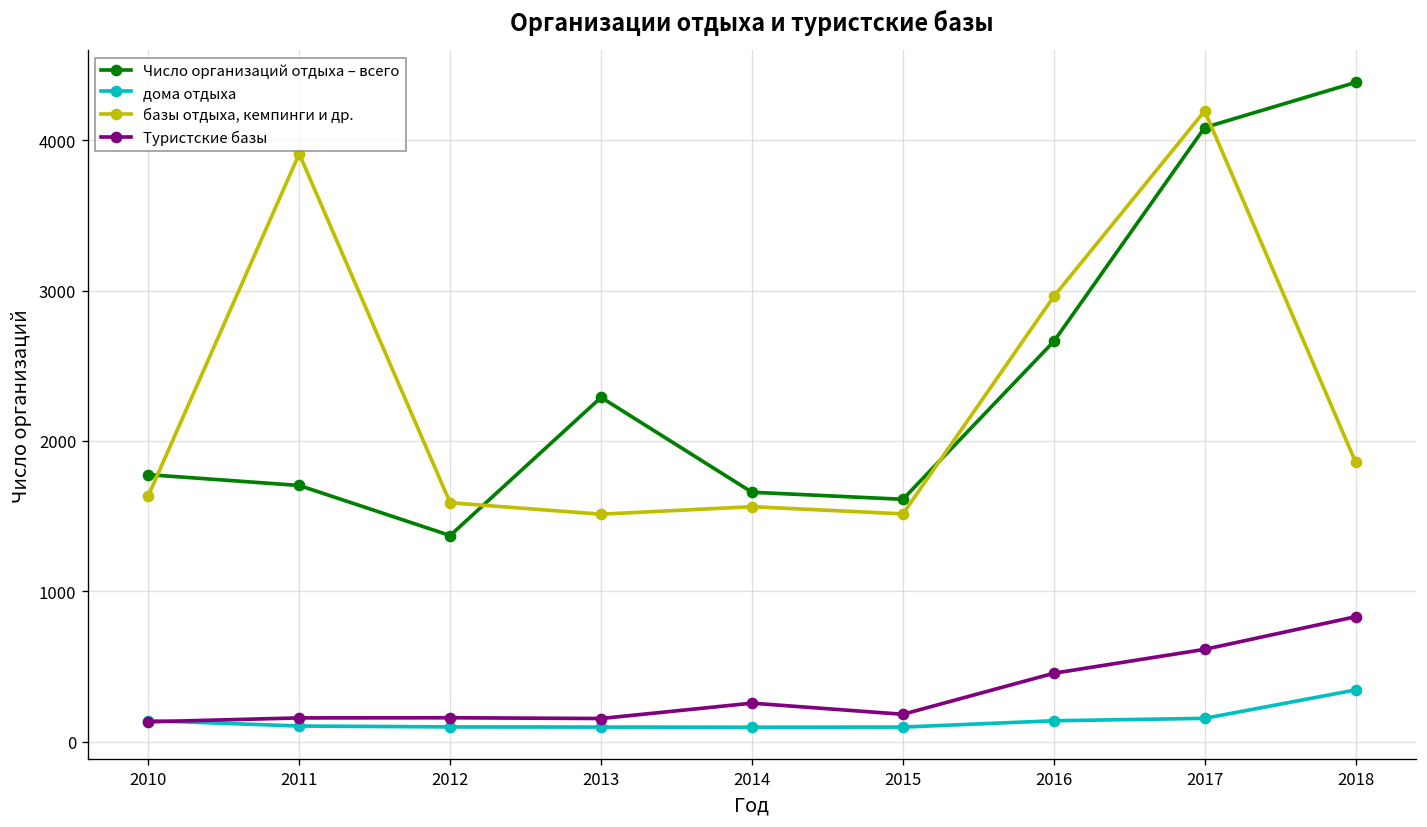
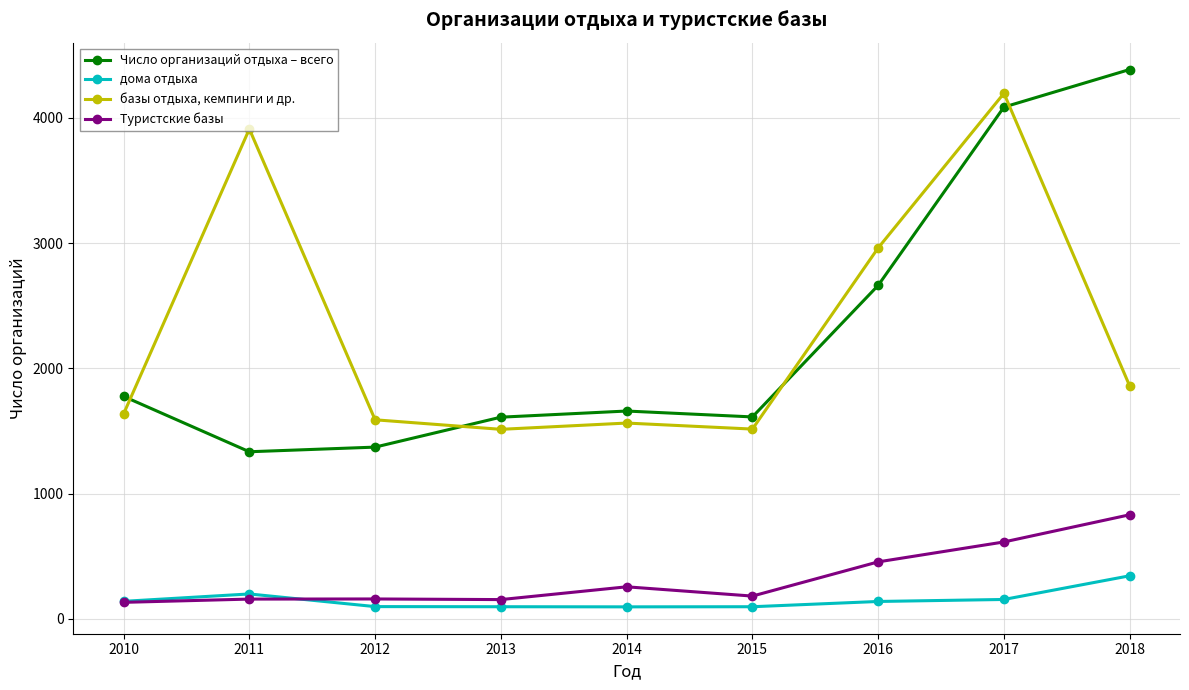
  {
    "Число организаций отдыха – всего": {
      "2010": 1780,
-     "2011": 1700,
+     "2011": 1330,
      "2012": 1370,
-     "2013": 2290,
+     "2013": 1610,
      "2014": 1660,
      "2015": 1610,
      "2016": 2660,
      "2017": 4090,
      "2018": 4390
    },
    "дома отдыха": {
-     "2011": 100,
+     "2011": 200,
      "2012": 100,
      "2013": 100,
      "2014": 100,
      "2015": 100,
      "2016": 140,
      "2017": 160,
      "2018": 340
    },
    "базы отдыха, кемпинги и др.": {
      "2010": 1640,
      "2012": 1590,
      "2013": 1510,
      "2014": 1560,
      "2015": 1520,
      "2016": 2960,
      "2017": 4200,
      "2018": 1860
    },
    "Туристские базы": {
      "2011": 160,
      "2012": 160,
      "2013": 150,
      "2014": 260,
      "2015": 180,
      "2016": 460,
      "2017": 610,
      "2018": 830
    }
  }
